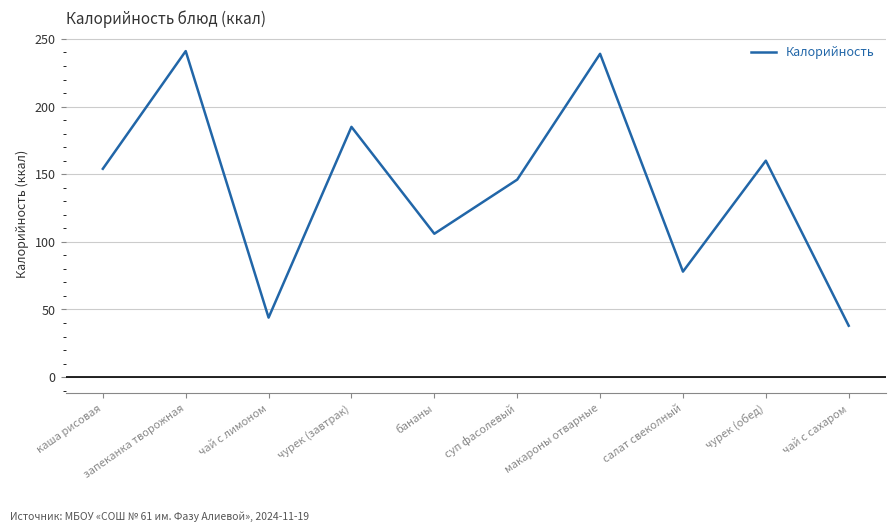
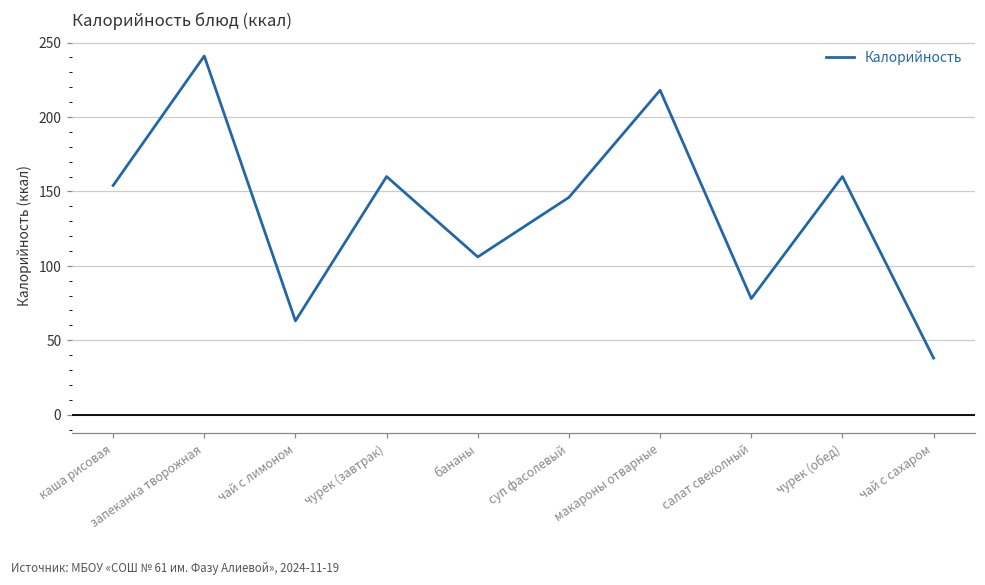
  {
    "каша рисовая": 154,
    "запеканка творожная": 241,
-   "чай с лимоном": 44,
-   "чурек (завтрак)": 185,
+   "чай с лимоном": 63,
+   "чурек (завтрак)": 160,
    "бананы": 106,
    "суп фасолевый": 146,
-   "макароны отварные": 239,
+   "макароны отварные": 218,
    "салат свеколный": 78,
    "чурек (обед)": 160,
    "чай с сахаром": 38
  }
